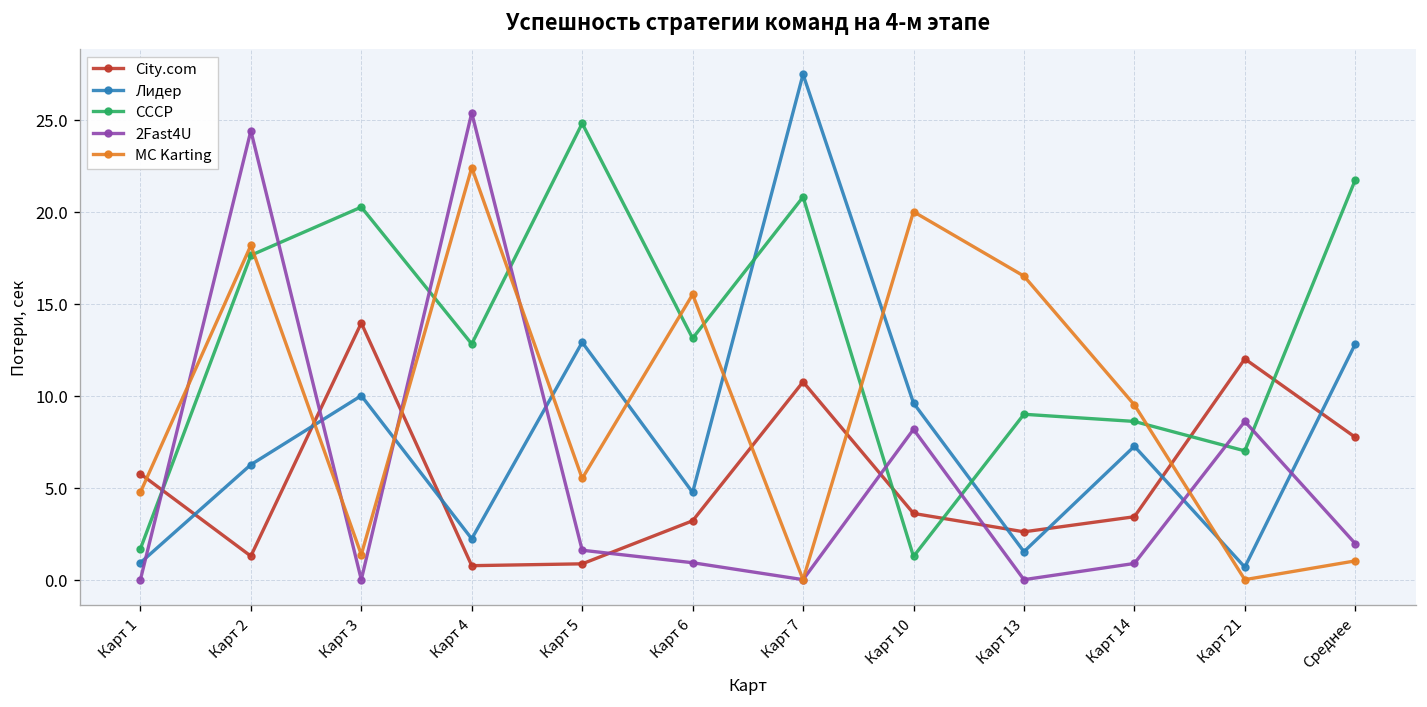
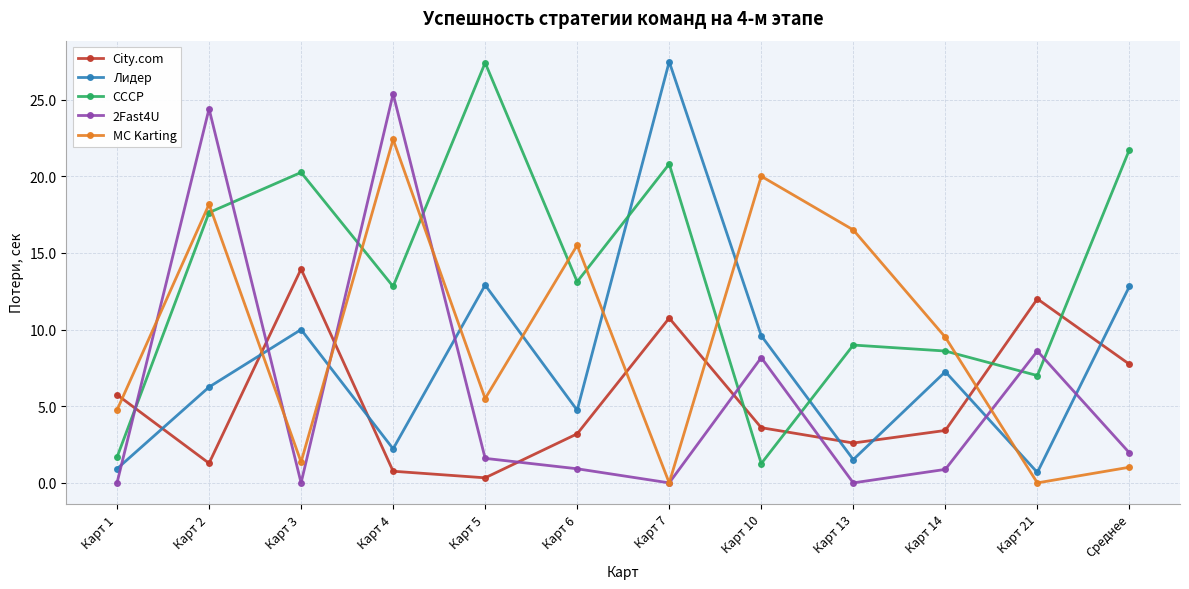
  {
    "City.com": {
      "Карт 1": 5.8,
      "Карт 2": 1.3,
      "Карт 3": 14.0,
      "Карт 4": 0.8,
-     "Карт 5": 0.9,
+     "Карт 5": 0.3,
      "Карт 6": 3.2,
      "Карт 7": 10.8,
      "Карт 10": 3.6,
      "Карт 13": 2.6,
      "Карт 14": 3.4,
      "Карт 21": 12.0,
      "Среднее": 7.7
    },
    "Лидер": {
      "Карт 1": 0.9,
      "Карт 2": 6.3,
      "Карт 3": 10.0,
      "Карт 4": 2.2,
      "Карт 5": 12.9,
      "Карт 6": 4.7,
      "Карт 7": 27.5,
      "Карт 10": 9.6,
      "Карт 13": 1.5,
      "Карт 14": 7.3,
      "Карт 21": 0.7,
      "Среднее": 12.8
    },
    "СССР": {
      "Карт 1": 1.7,
      "Карт 2": 17.6,
      "Карт 3": 20.3,
      "Карт 4": 12.8,
-     "Карт 5": 24.8,
+     "Карт 5": 27.4,
      "Карт 6": 13.1,
      "Карт 7": 20.8,
      "Карт 10": 1.3,
      "Карт 13": 9.0,
      "Карт 14": 8.6,
      "Карт 21": 7.0,
      "Среднее": 21.7
    },
    "2Fast4U": {
      "Карт 1": 0.0,
      "Карт 2": 24.4,
      "Карт 3": 0.0,
      "Карт 4": 25.4,
      "Карт 5": 1.6,
      "Карт 6": 0.9,
      "Карт 10": 8.2,
      "Карт 13": 0.0,
      "Карт 14": 0.9,
      "Карт 21": 8.6,
      "Среднее": 2.0
    },
    "MC Karting": {
      "Карт 1": 4.8,
      "Карт 2": 18.2,
      "Карт 3": 1.4,
      "Карт 4": 22.4,
      "Карт 5": 5.5,
      "Карт 6": 15.5,
      "Карт 10": 20.0,
      "Карт 13": 16.5,
      "Карт 14": 9.5,
      "Карт 21": 0.0,
      "Среднее": 1.0
    }
  }
